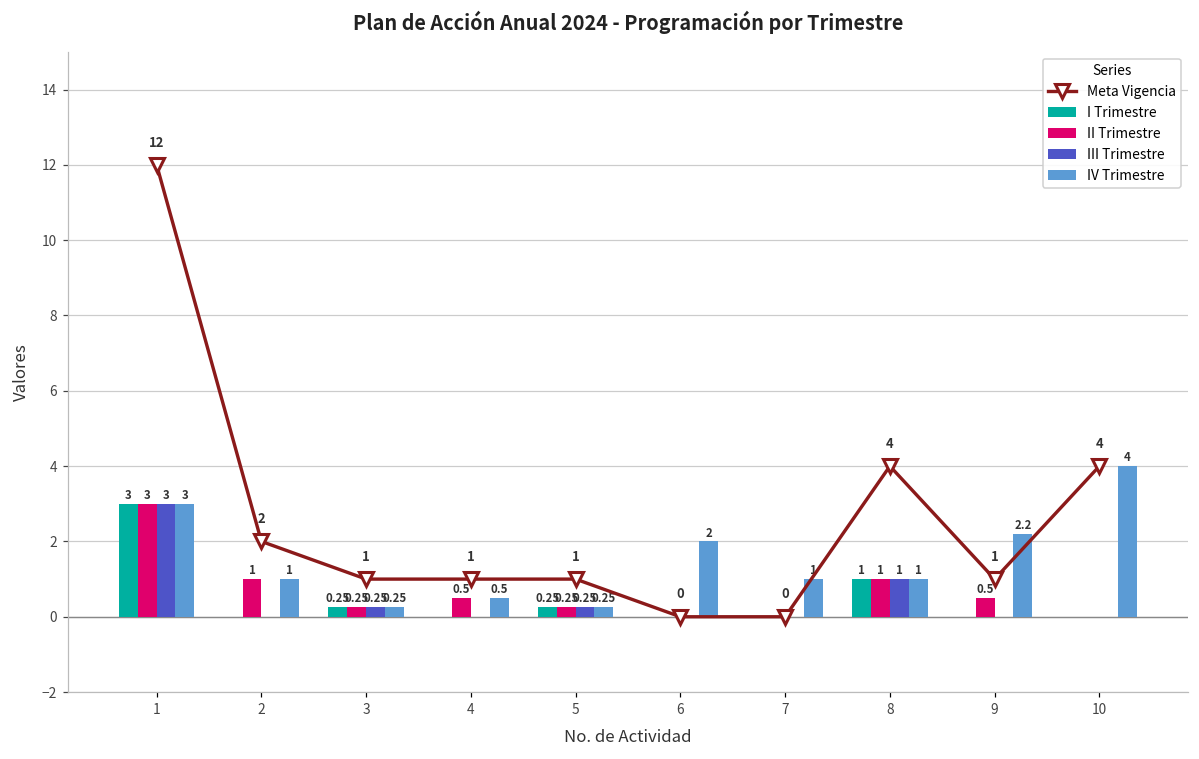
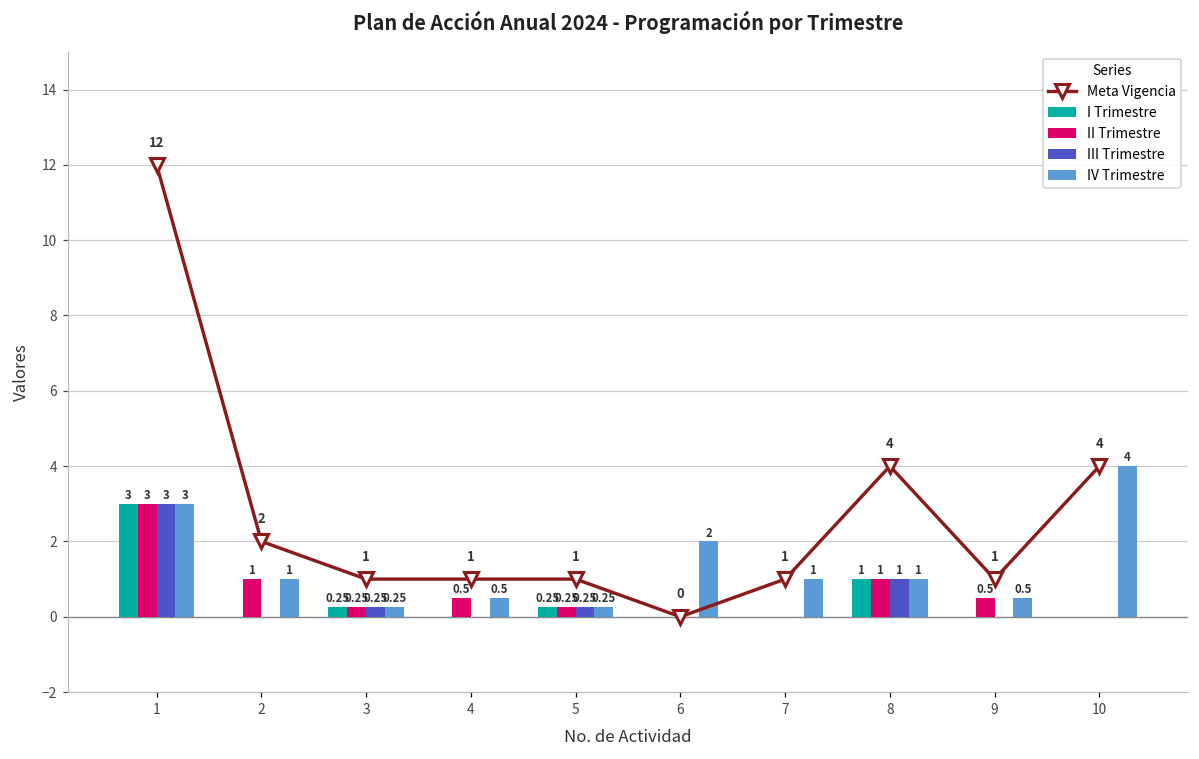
  {
    "I Trimestre": {
      "1": 3,
      "8": 1
    },
    "Meta Vigencia": {
      "1": 12,
      "2": 2,
      "3": 1,
      "4": 1,
      "5": 1,
      "6": 0,
-     "7": 0,
+     "7": 1,
      "8": 4,
      "9": 1,
      "10": 4
    },
    "II Trimestre": {
      "1": 3,
      "2": 1,
      "4": 0.5,
      "8": 1,
      "9": 0.5
    },
    "III Trimestre": {
      "1": 3,
      "8": 1
    },
    "IV Trimestre": {
      "1": 3,
      "2": 1,
      "4": 0.5,
      "6": 2,
      "7": 1,
      "8": 1,
-     "9": 2.2,
+     "9": 0.5,
      "10": 4
    }
  }
